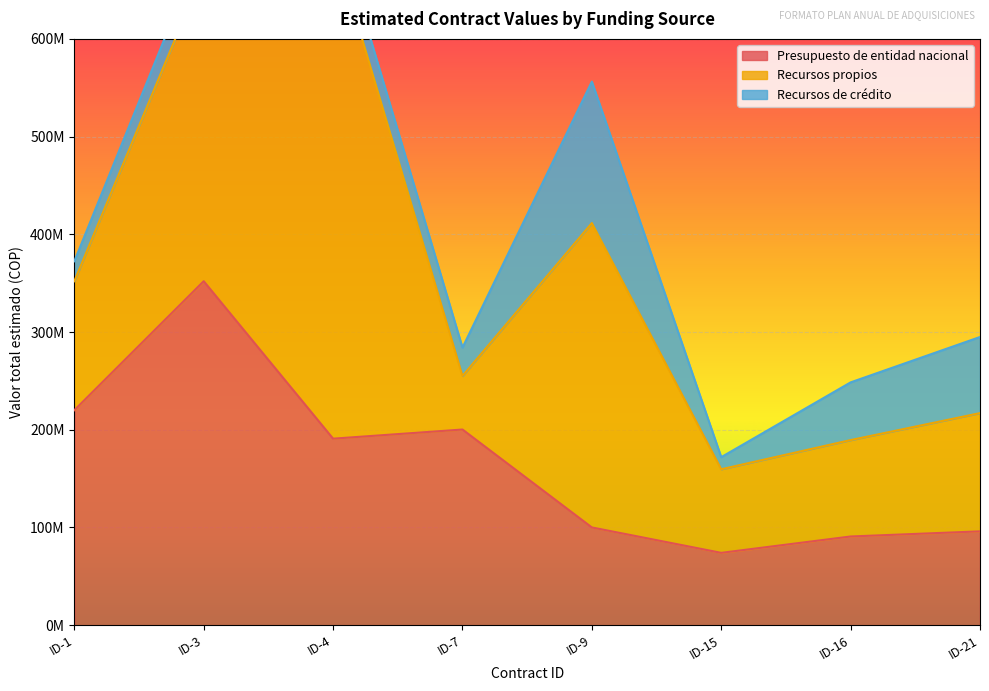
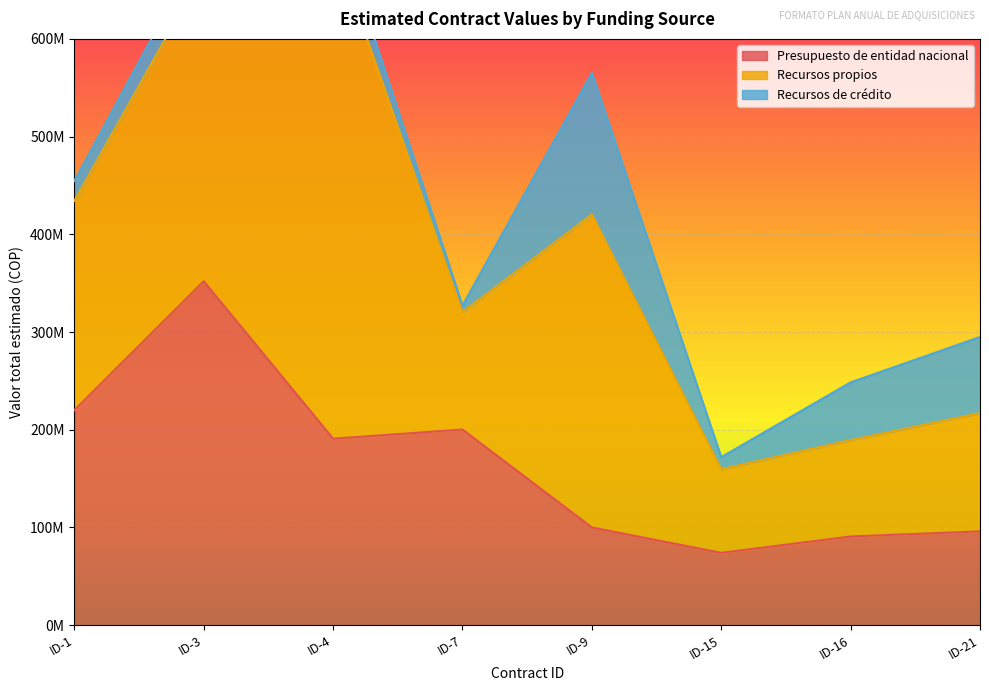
  {
    "Presupuesto de entidad nacional": {
      "ID-1": 220000000,
      "ID-3": 350000000,
      "ID-4": 190000000,
      "ID-7": 200000000,
      "ID-9": 100000000,
      "ID-15": 70000000,
      "ID-16": 90000000,
      "ID-21": 100000000
    },
    "Recursos propios": {
-     "ID-1": 130000000,
-     "ID-7": 50000000,
-     "ID-9": 310000000,
+     "ID-1": 210000000,
+     "ID-7": 120000000,
+     "ID-9": 320000000,
      "ID-15": 90000000,
      "ID-16": 100000000,
      "ID-21": 120000000
    },
    "Recursos de crédito": {
      "ID-1": 20000000,
-     "ID-7": 30000000,
+     "ID-7": 10000000,
      "ID-9": 140000000,
      "ID-15": 10000000,
      "ID-16": 60000000,
      "ID-21": 80000000
    }
  }
